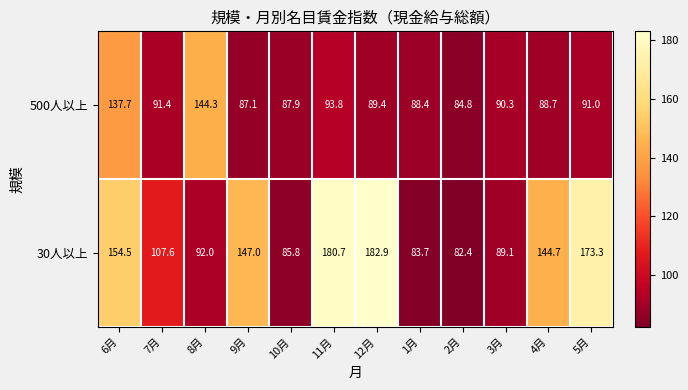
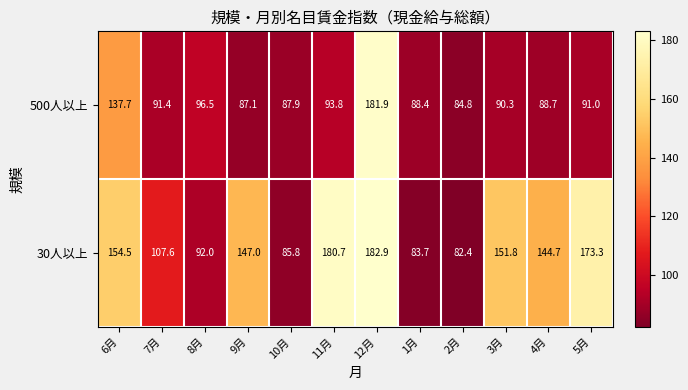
  {
    "500人以上": {
      "6月": 137.7,
      "7月": 91.4,
-     "8月": 144.3,
+     "8月": 96.5,
      "9月": 87.1,
      "10月": 87.9,
      "11月": 93.8,
-     "12月": 89.4,
+     "12月": 181.9,
      "1月": 88.4,
      "2月": 84.8,
      "3月": 90.3,
      "4月": 88.7,
      "5月": 91.0
    },
    "30人以上": {
      "6月": 154.5,
      "7月": 107.6,
      "8月": 92.0,
      "9月": 147.0,
      "10月": 85.8,
      "11月": 180.7,
      "12月": 182.9,
      "1月": 83.7,
      "2月": 82.4,
-     "3月": 89.1,
+     "3月": 151.8,
      "4月": 144.7,
      "5月": 173.3
    }
  }
